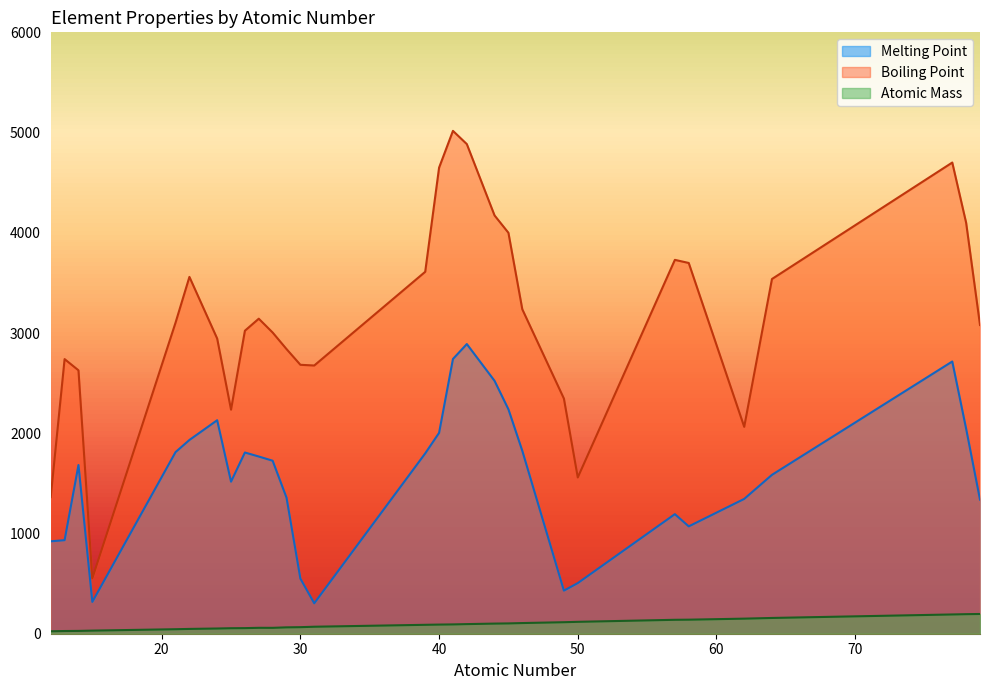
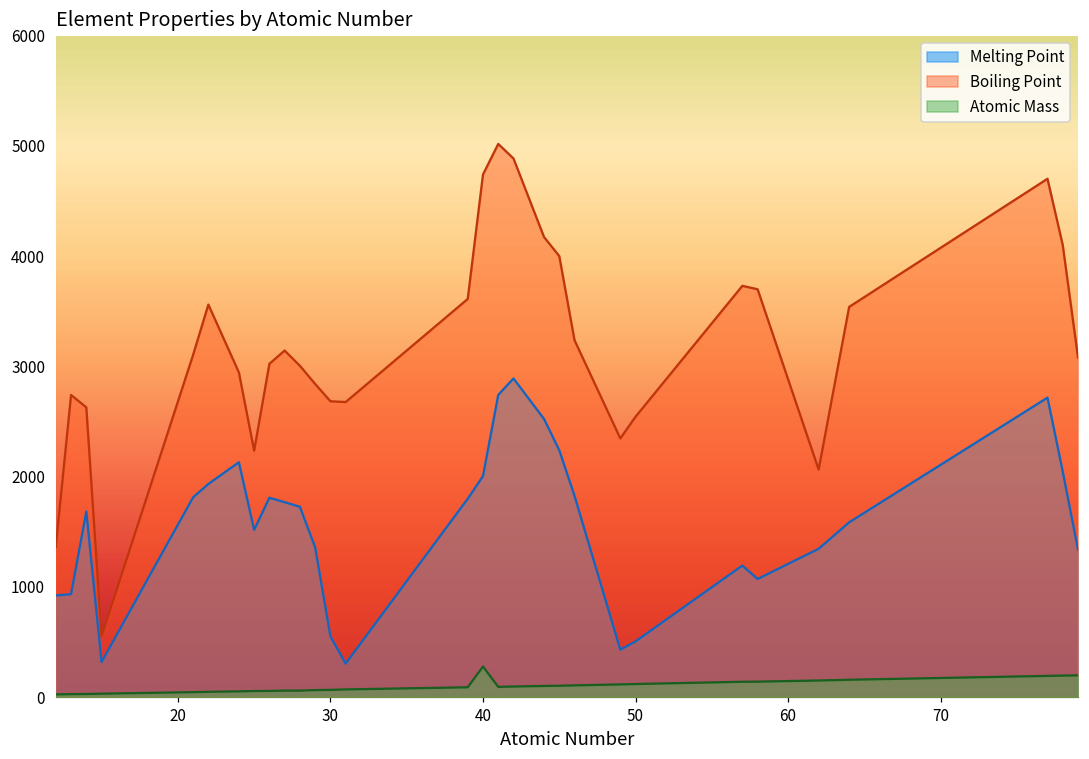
  {
    "Melting Point": {
      "30": 550,
      "40": 2000,
      "50": 510
    },
    "Boiling Point": {
      "30": 2680,
-     "40": 4650,
-     "50": 1560
+     "40": 4740,
+     "50": 2540
    },
    "Atomic Mass": {
      "30": 70,
-     "40": 90,
+     "40": 280,
      "50": 120
    }
  }
